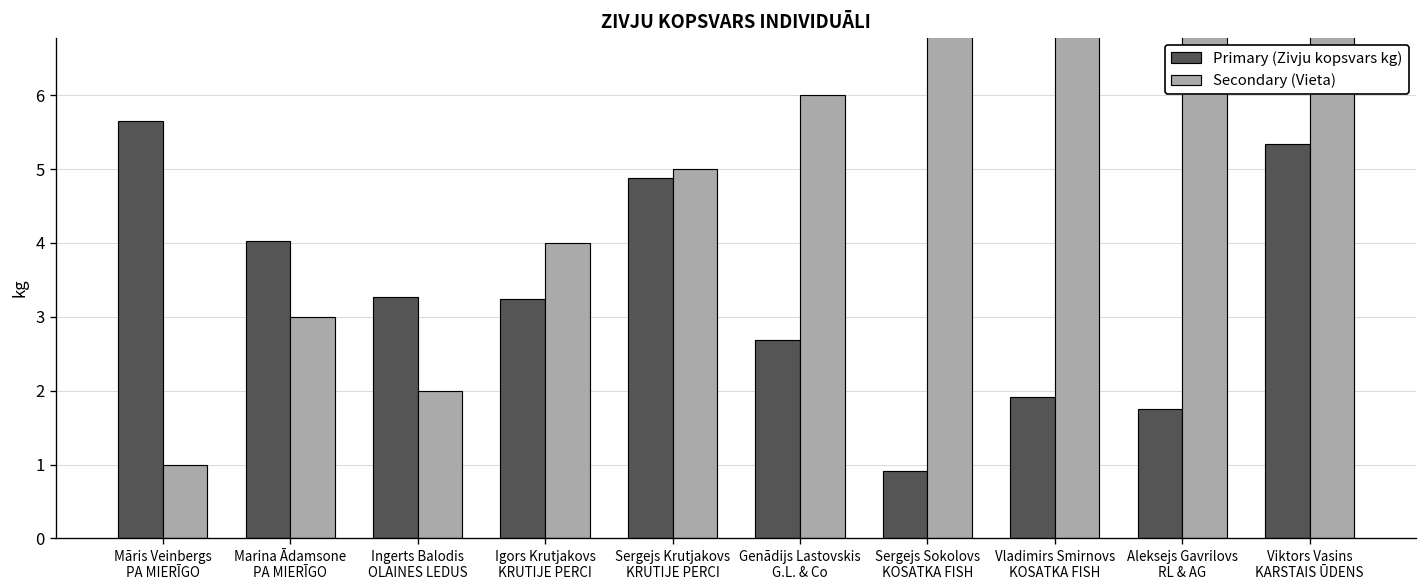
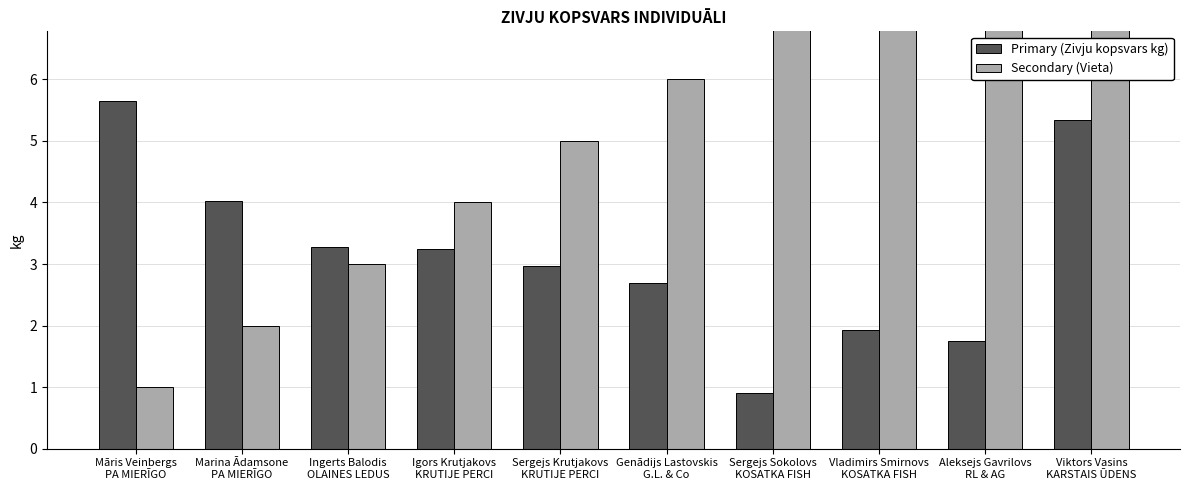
  {
    "Primary (Zivju kopsvars kg)": {
      "Māris Veinbergs PA MIERĪGO": 5.7,
      "Marina Ādamsone PA MIERĪGO": 4.0,
      "Ingerts Balodis OLAINES LEDUS": 3.3,
      "Igors Krutjakovs KRUTIJE PERCI": 3.2,
-     "Sergejs Krutjakovs KRUTIJE PERCI": 4.9,
+     "Sergejs Krutjakovs KRUTIJE PERCI": 3.0,
      "Genādijs Lastovskis G.L. & Co": 2.7,
      "Sergejs Sokolovs KOSATKA FISH": 0.9,
      "Vladimirs Smirnovs KOSATKA FISH": 1.9,
      "Aleksejs Gavrilovs RL & AG": 1.8,
      "Viktors Vasins KARSTAIS ŪDENS": 5.3
    },
    "Secondary (Vieta)": {
      "Māris Veinbergs PA MIERĪGO": 1,
-     "Marina Ādamsone PA MIERĪGO": 3,
-     "Ingerts Balodis OLAINES LEDUS": 2,
+     "Marina Ādamsone PA MIERĪGO": 2,
+     "Ingerts Balodis OLAINES LEDUS": 3,
      "Igors Krutjakovs KRUTIJE PERCI": 4,
      "Sergejs Krutjakovs KRUTIJE PERCI": 5,
      "Genādijs Lastovskis G.L. & Co": 6
    }
  }
